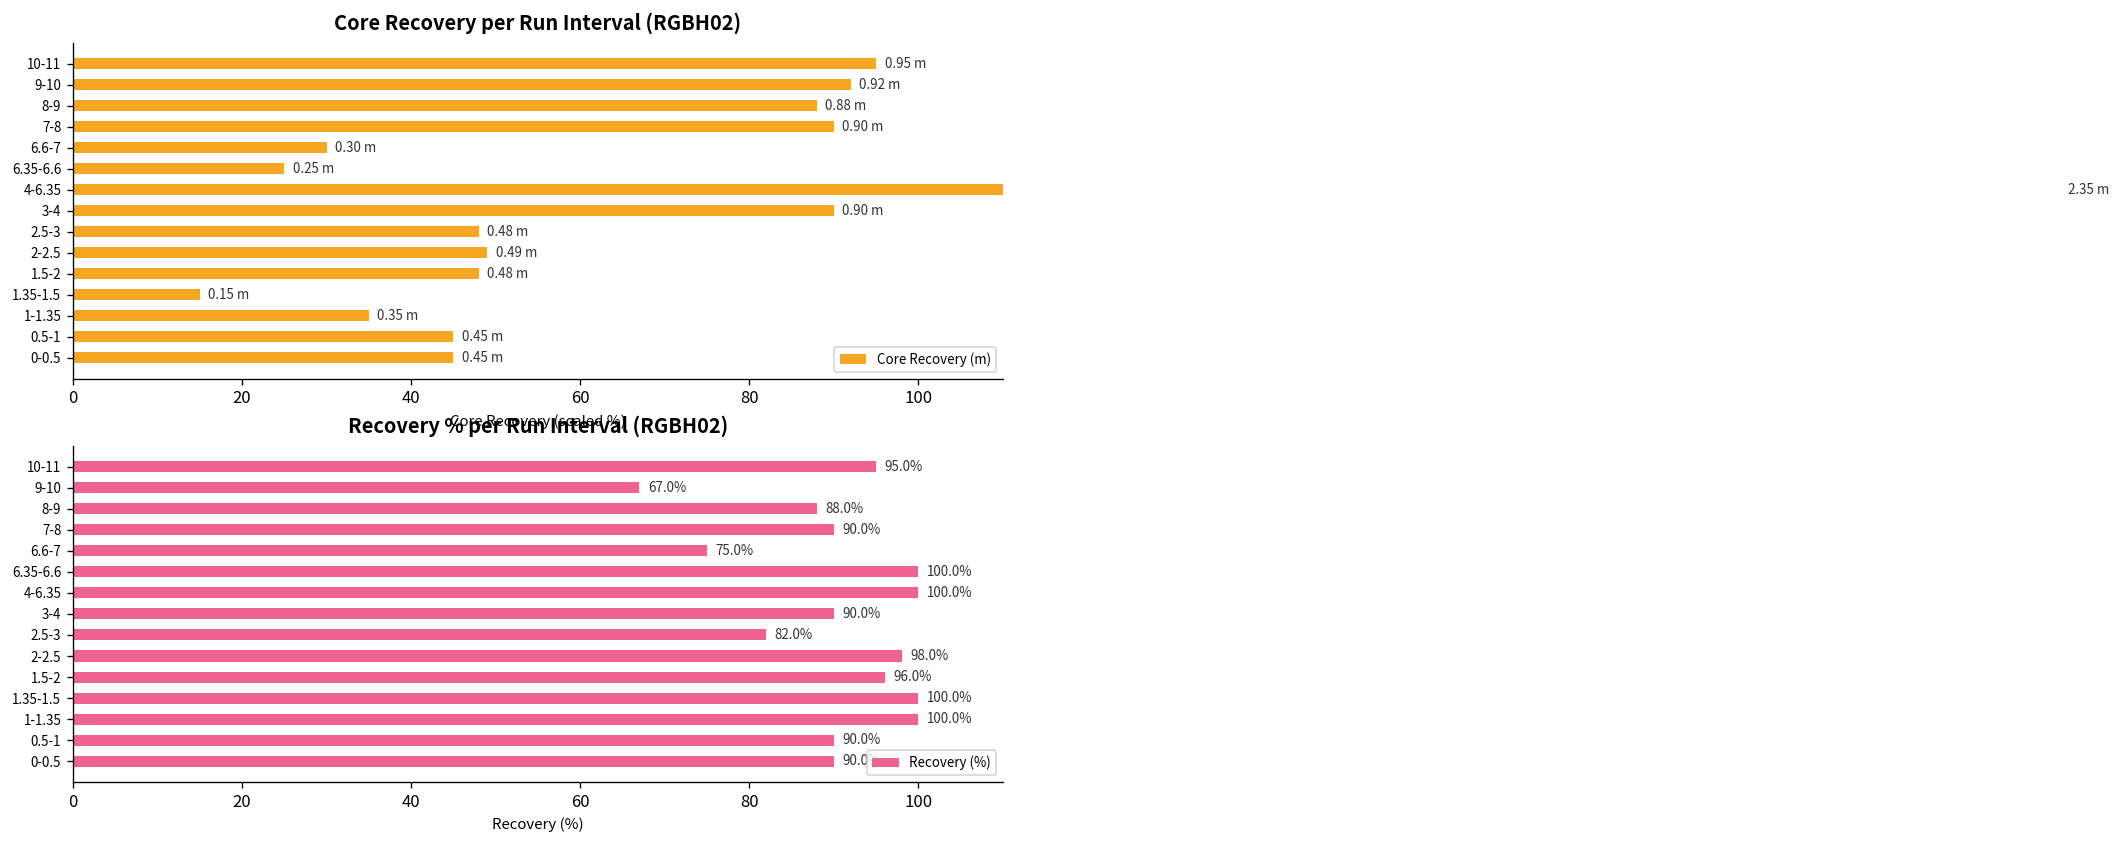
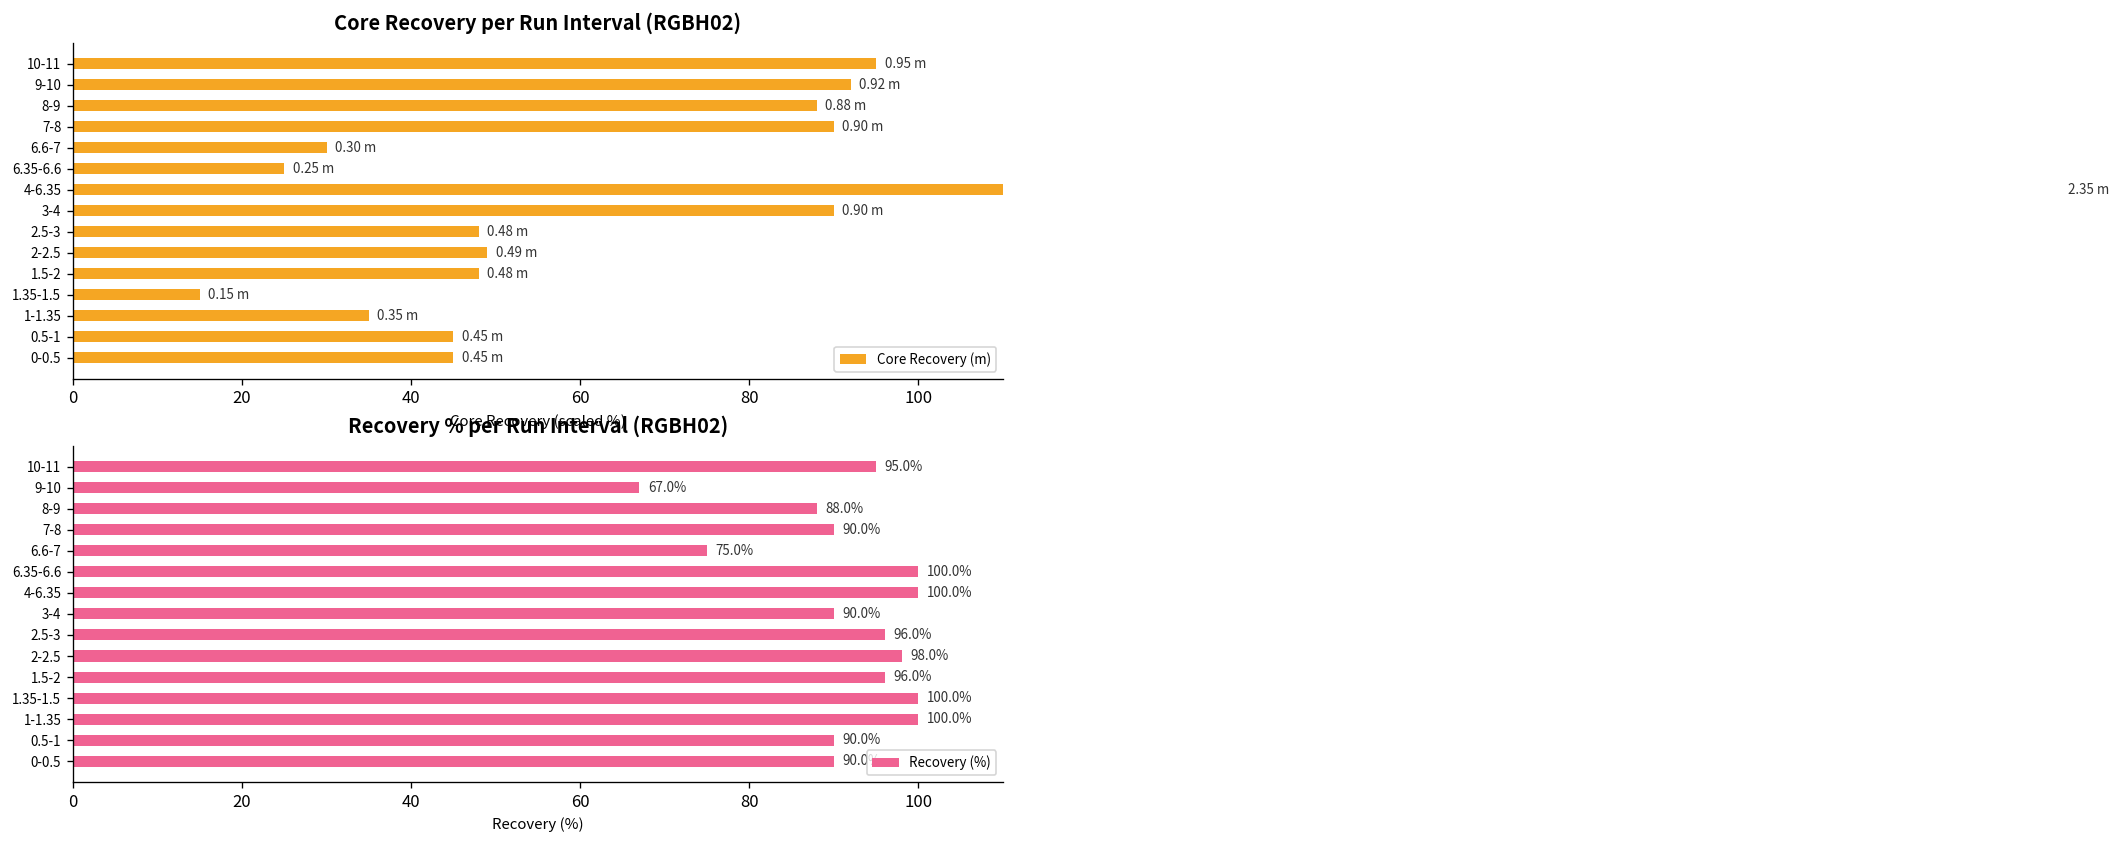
  {
    "Recovery % per Run Interval (RGBH02)": {
      "10-11": "95.0%",
      "9-10": "67.0%",
      "8-9": "88.0%",
      "7-8": "90.0%",
      "6.6-7": "75.0%",
      "6.35-6.6": "100.0%",
      "4-6.35": "100.0%",
      "3-4": "90.0%",
-     "2.5-3": "82.0%",
+     "2.5-3": "96.0%",
      "2-2.5": "98.0%",
      "1.5-2": "96.0%",
      "1.35-1.5": "100.0%",
      "1-1.35": "100.0%",
      "0.5-1": "90.0%"
    }
  }
